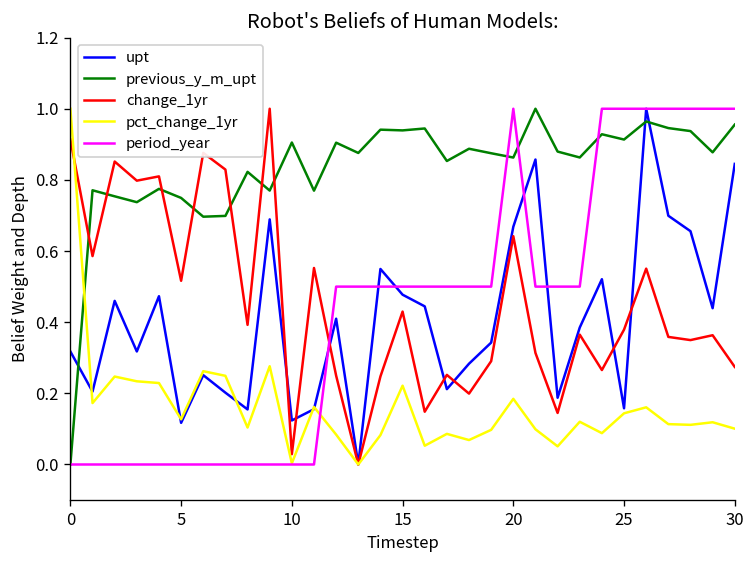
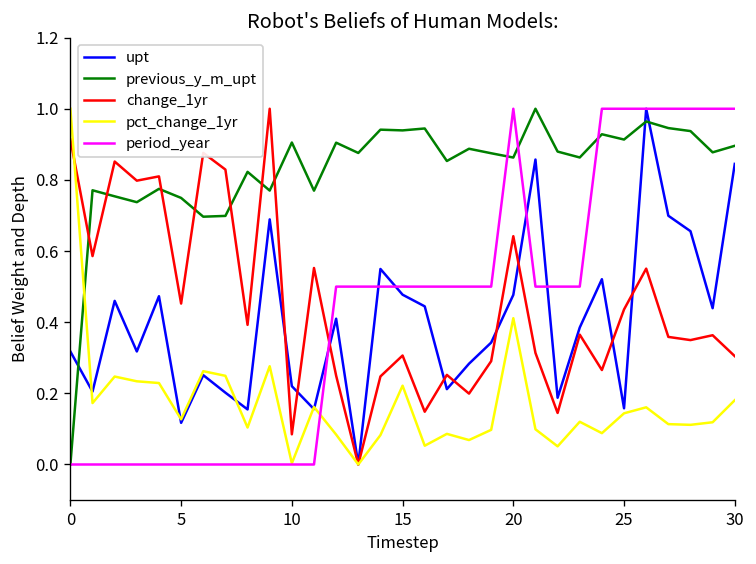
  {
    "upt": {
      "0": 0.32,
      "5": 0.12,
-     "10": 0.12,
+     "10": 0.22,
      "15": 0.48,
-     "20": 0.67,
+     "20": 0.48,
      "25": 0.16,
      "30": 0.84
    },
    "previous_y_m_upt": {
      "5": 0.75,
      "10": 0.91,
      "15": 0.94,
      "20": 0.86,
      "25": 0.91,
-     "30": 0.96
+     "30": 0.90
    },
    "change_1yr": {
      "0": 0.91,
-     "5": 0.52,
-     "10": 0.03,
-     "15": 0.43,
+     "5": 0.45,
+     "10": 0.08,
+     "15": 0.31,
      "20": 0.64,
-     "25": 0.38,
-     "30": 0.27
+     "25": 0.44,
+     "30": 0.30
    },
    "pct_change_1yr": {
      "0": 1.00,
      "5": 0.13,
      "15": 0.22,
-     "20": 0.18,
+     "20": 0.41,
      "25": 0.14,
-     "30": 0.10
+     "30": 0.18
    },
    "period_year": {
      "5": 0.00,
      "15": 0.50,
      "20": 1.00,
      "25": 1.00,
      "30": 1.00
    }
  }
